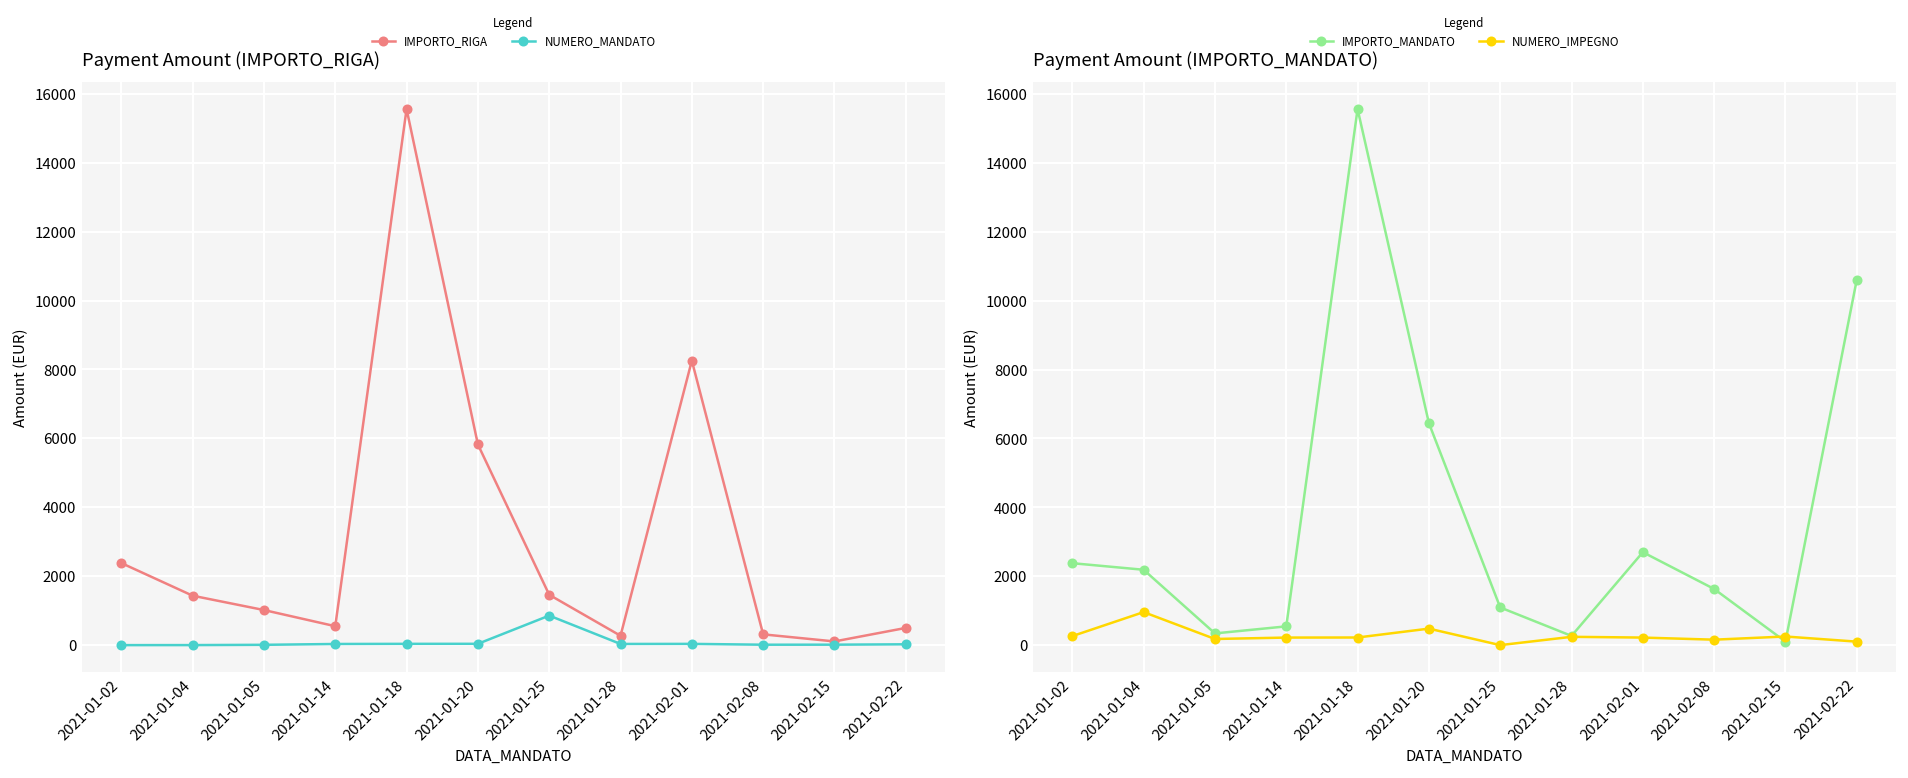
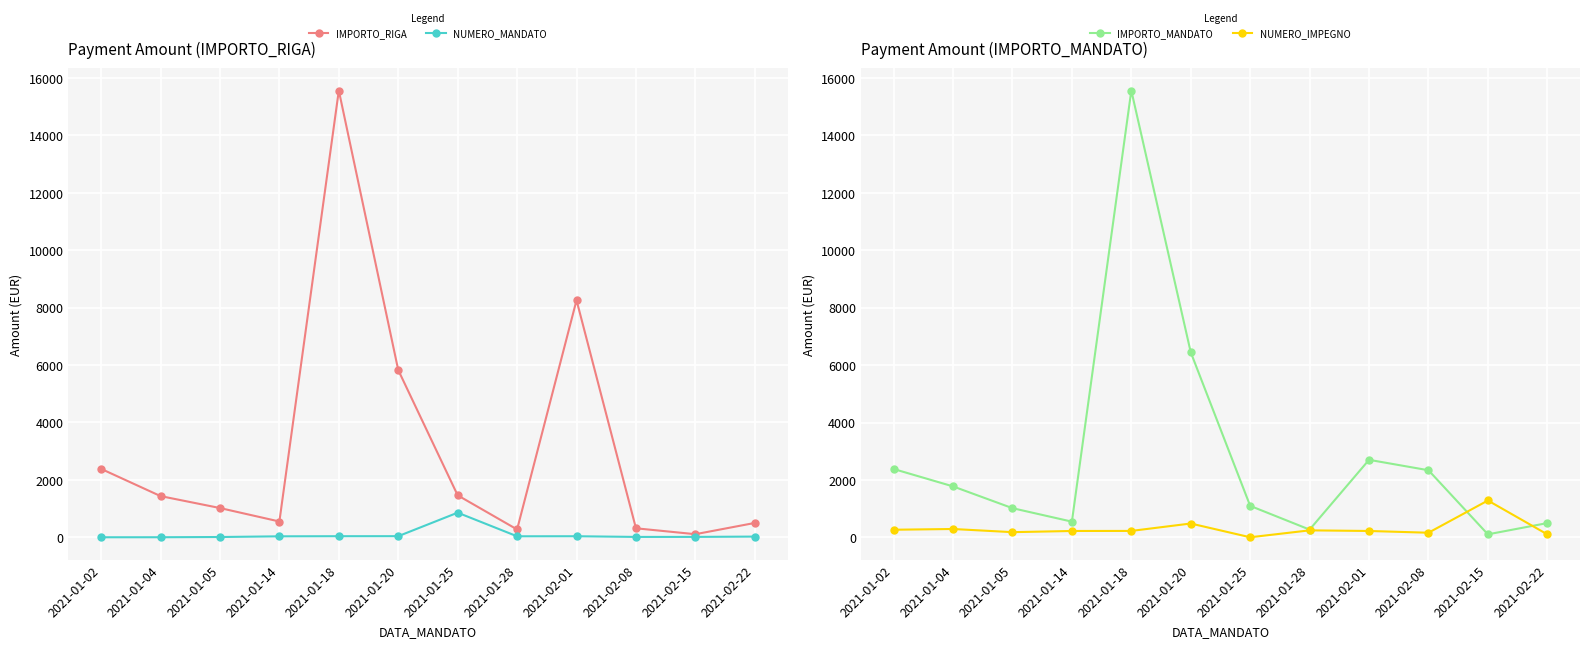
  {
    "Payment Amount (IMPORTO_RIGA)": {
      "IMPORTO_RIGA": {
        "2021-01-02": 2400,
        "2021-01-04": 1400,
        "2021-01-05": 1000,
        "2021-01-14": 600,
        "2021-01-18": 15600,
        "2021-01-20": 5800,
        "2021-01-25": 1500,
        "2021-01-28": 300,
        "2021-02-01": 8300,
        "2021-02-08": 300,
        "2021-02-15": 100,
        "2021-02-22": 500
      },
      "NUMERO_MANDATO": {
        "2021-01-02": 0,
        "2021-01-04": 0,
        "2021-01-05": 0,
        "2021-01-14": 0,
        "2021-01-18": 0,
        "2021-01-20": 0,
        "2021-01-25": 900,
        "2021-01-28": 0,
        "2021-02-01": 0,
        "2021-02-08": 0,
        "2021-02-15": 0,
        "2021-02-22": 0
      }
    },
    "Payment Amount (IMPORTO_MANDATO)": {
      "IMPORTO_MANDATO": {
        "2021-01-02": 2400,
-       "2021-01-04": 2200,
-       "2021-01-05": 300,
+       "2021-01-04": 1800,
+       "2021-01-05": 1000,
        "2021-01-14": 600,
        "2021-01-18": 15600,
        "2021-01-20": 6400,
        "2021-01-25": 1100,
        "2021-02-01": 2700,
-       "2021-02-08": 1600,
+       "2021-02-08": 2300,
        "2021-02-15": 100,
-       "2021-02-22": 10600
+       "2021-02-22": 500
      },
      "NUMERO_IMPEGNO": {
        "2021-01-02": 300,
-       "2021-01-04": 1000,
+       "2021-01-04": 300,
        "2021-01-05": 200,
        "2021-01-14": 200,
        "2021-01-18": 200,
        "2021-01-20": 500,
        "2021-01-25": 0,
        "2021-02-01": 200,
        "2021-02-08": 200,
-       "2021-02-15": 300,
+       "2021-02-15": 1300,
        "2021-02-22": 100
      }
    }
  }
